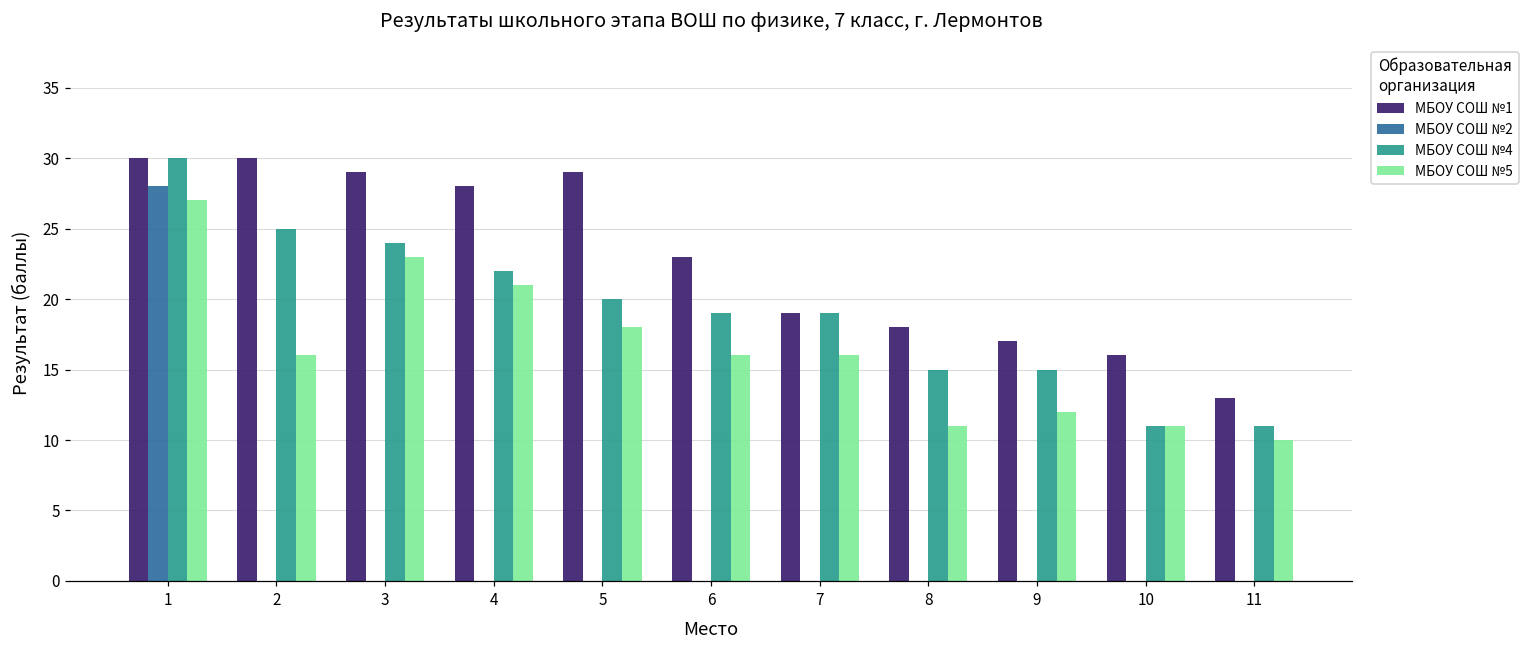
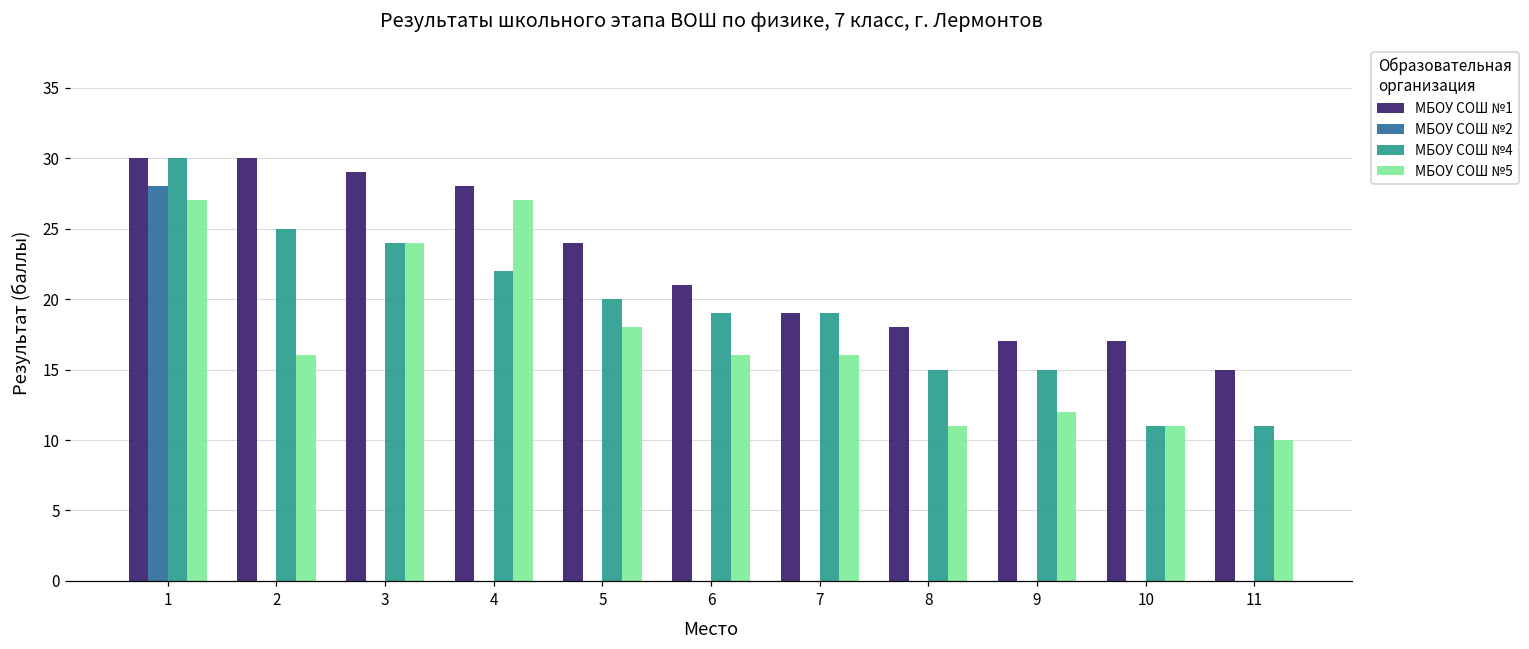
  {
    "МБОУ СОШ №1": {
      "1": 30,
      "2": 30,
      "3": 29,
      "4": 28,
-     "5": 29,
-     "6": 23,
+     "5": 24,
+     "6": 21,
      "7": 19,
      "8": 18,
      "9": 17,
-     "10": 16,
-     "11": 13
+     "10": 17,
+     "11": 15
    },
    "МБОУ СОШ №5": {
      "1": 27,
      "2": 16,
-     "3": 23,
-     "4": 21,
+     "3": 24,
+     "4": 27,
      "5": 18,
      "6": 16,
      "7": 16,
      "8": 11,
      "9": 12,
      "10": 11,
      "11": 10
    }
  }
